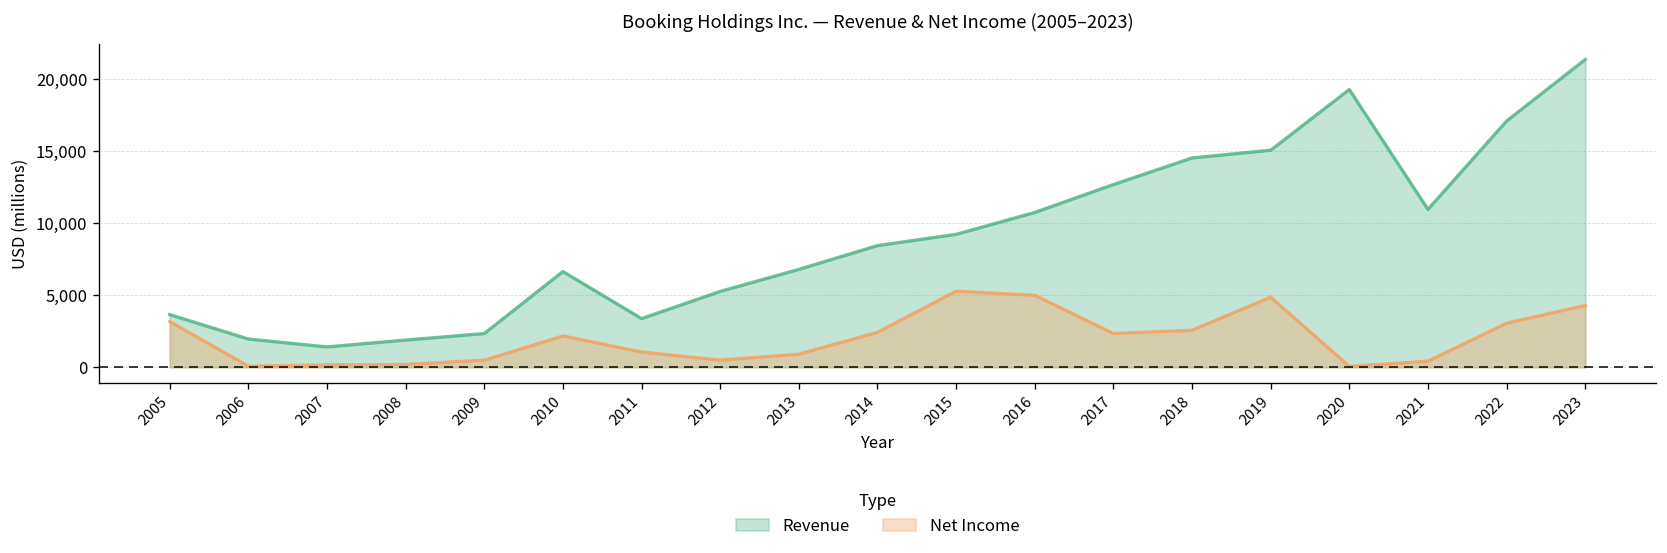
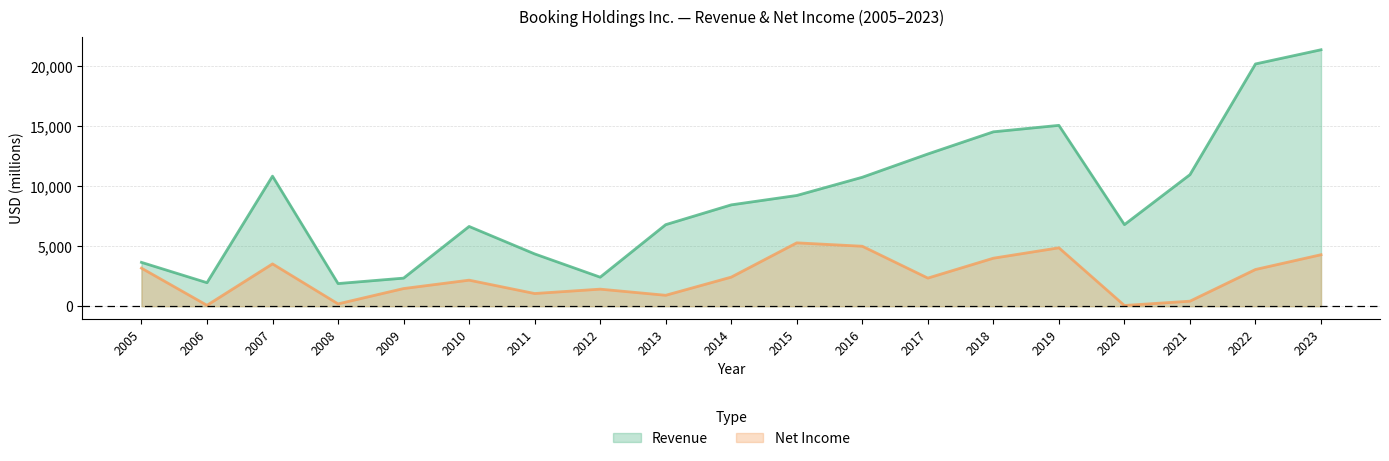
  {
    "Revenue": {
      "2005": "3,700",
      "2006": "2,000",
-     "2007": "1,400",
+     "2007": "10,800",
      "2008": "1,900",
      "2009": "2,300",
      "2010": "6,600",
-     "2011": "3,400",
-     "2012": "5,300",
+     "2011": "4,400",
+     "2012": "2,400",
      "2013": "6,800",
      "2014": "8,400",
      "2015": "9,200",
      "2016": "10,700",
      "2017": "12,700",
      "2018": "14,500",
      "2019": "15,100",
-     "2020": "19,300",
+     "2020": "6,800",
      "2021": "11,000",
-     "2022": "17,100",
+     "2022": "20,200",
      "2023": "21,400"
    },
    "Net Income": {
      "2005": "3,200",
      "2006": "100",
-     "2007": "200",
+     "2007": "3,500",
      "2008": "200",
-     "2009": "500",
+     "2009": "1,500",
      "2010": "2,200",
      "2011": "1,100",
-     "2012": "500",
+     "2012": "1,400",
      "2013": "900",
      "2014": "2,400",
      "2015": "5,300",
      "2016": "5,000",
      "2017": "2,300",
-     "2018": "2,600",
+     "2018": "4,000",
      "2019": "4,900",
      "2020": "100",
      "2021": "400",
      "2022": "3,100",
      "2023": "4,300"
    }
  }
